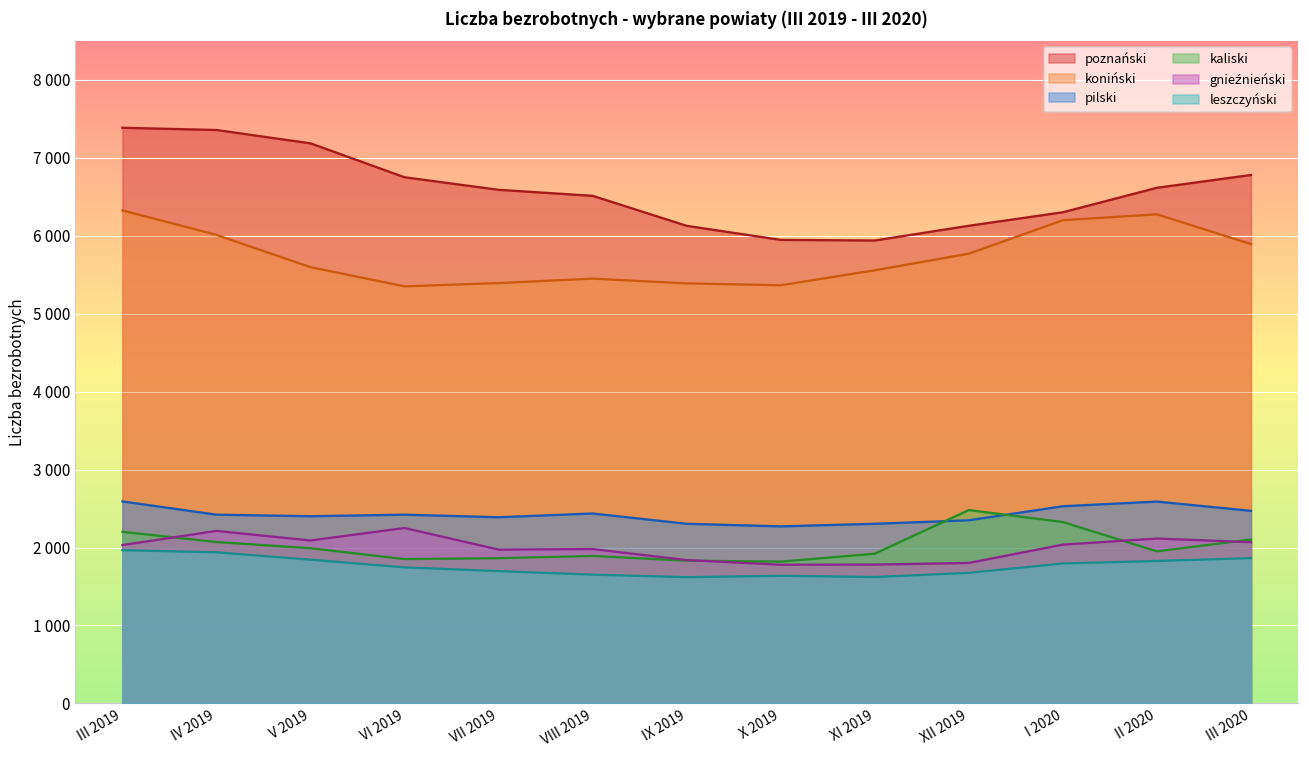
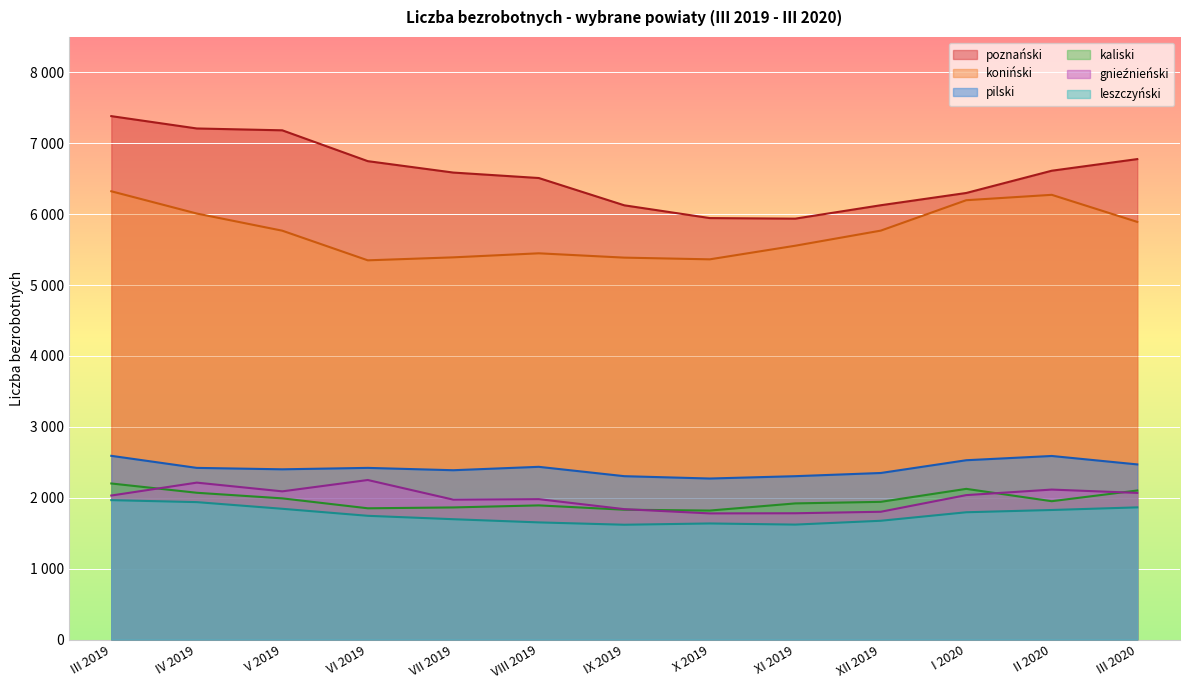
  {
    "poznański": {
      "III 2019": 7400,
-     "IV 2019": 7400,
+     "IV 2019": 7200,
      "V 2019": 7200,
      "VI 2019": 6700,
      "VII 2019": 6600,
      "VIII 2019": 6500,
      "IX 2019": 6100,
      "X 2019": 5900,
      "XI 2019": 5900,
      "XII 2019": 6100,
      "I 2020": 6300,
      "II 2020": 6600,
      "III 2020": 6800
    },
    "koniński": {
      "III 2019": 6300,
      "IV 2019": 6000,
-     "V 2019": 5600,
+     "V 2019": 5800,
      "VI 2019": 5300,
      "VII 2019": 5400,
      "VIII 2019": 5400,
      "IX 2019": 5400,
      "X 2019": 5400,
      "XI 2019": 5600,
      "XII 2019": 5800,
      "I 2020": 6200,
      "II 2020": 6300,
      "III 2020": 5900
    },
    "kaliski": {
      "III 2019": 2200,
      "IV 2019": 2100,
      "V 2019": 2000,
      "VI 2019": 1900,
      "VII 2019": 1900,
      "VIII 2019": 1900,
      "X 2019": 1800,
      "XI 2019": 1900,
-     "XII 2019": 2500,
-     "I 2020": 2300,
+     "XII 2019": 1900,
+     "I 2020": 2100,
      "II 2020": 2000
    },
    "gnieźnieński": {
      "III 2019": 2000,
      "IV 2019": 2200,
      "V 2019": 2100,
      "VI 2019": 2300,
      "VII 2019": 2000,
      "VIII 2019": 2000,
      "X 2019": 1800,
      "XI 2019": 1800,
      "XII 2019": 1800,
      "I 2020": 2000,
      "II 2020": 2100
    }
  }
